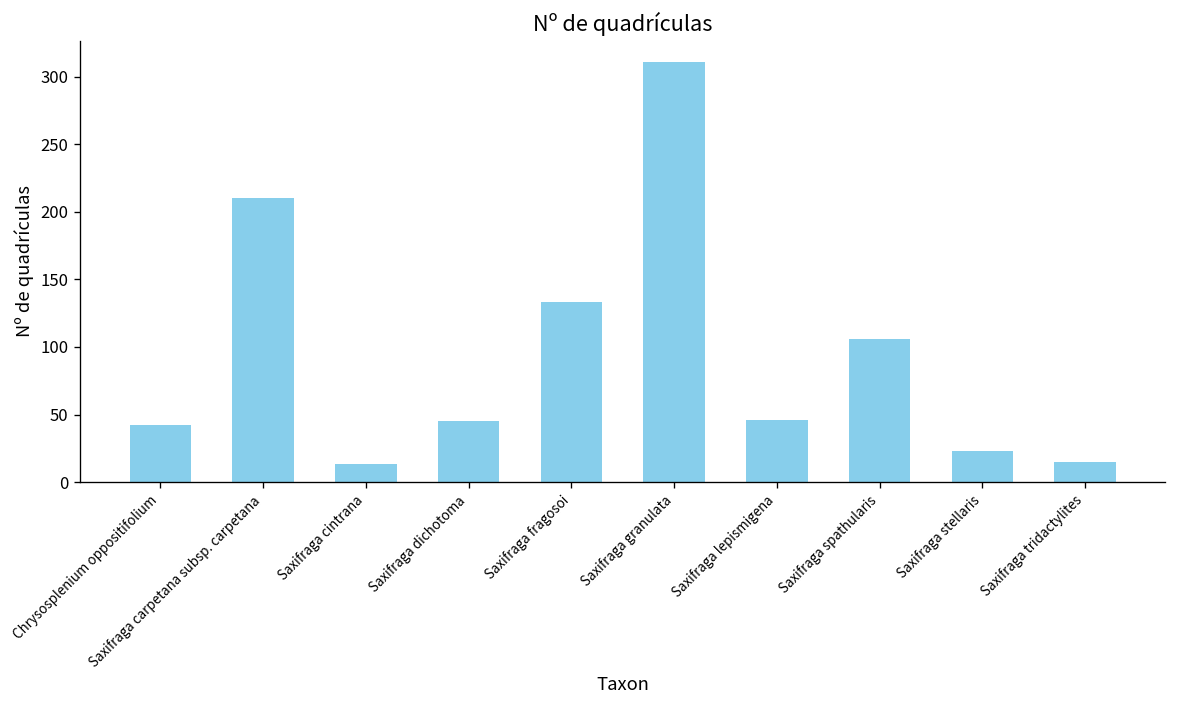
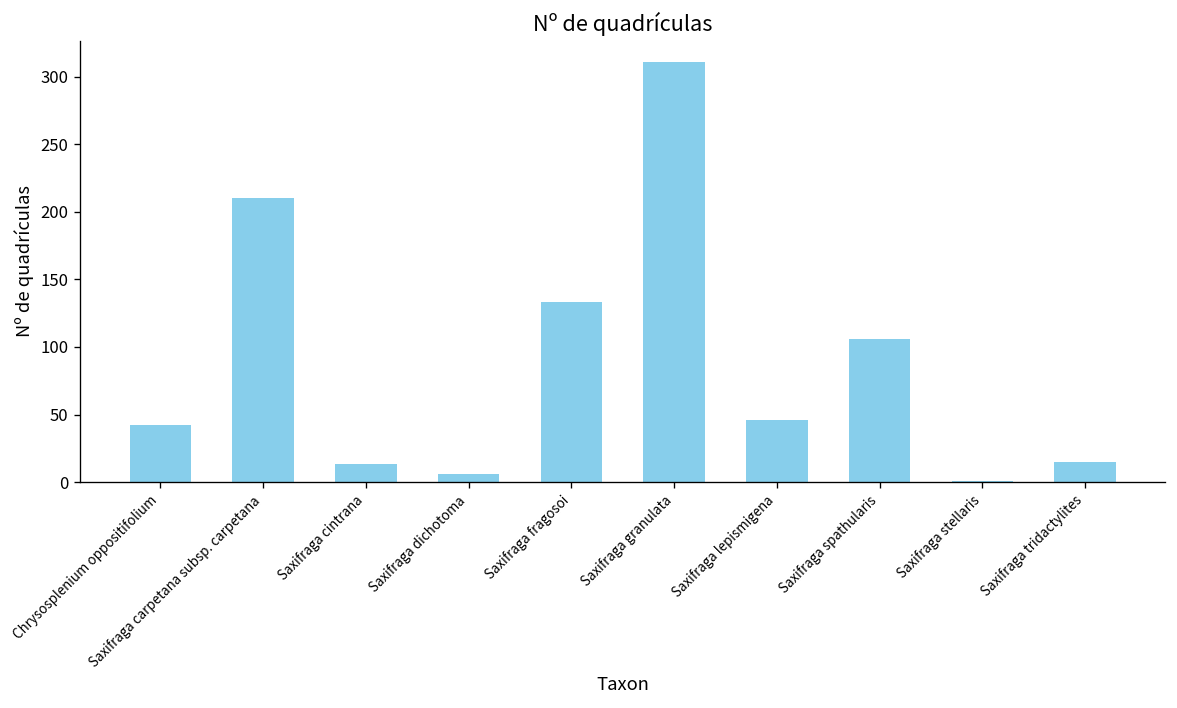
  {
    "Chrysosplenium oppositifolium": 42,
    "Saxifraga carpetana subsp. carpetana": 210,
    "Saxifraga cintrana": 13,
-   "Saxifraga dichotoma": 45,
+   "Saxifraga dichotoma": 6,
    "Saxifraga fragosoi": 133,
    "Saxifraga granulata": 311,
    "Saxifraga lepismigena": 46,
    "Saxifraga spathularis": 106,
-   "Saxifraga stellaris": 23,
+   "Saxifraga stellaris": 1,
    "Saxifraga tridactylites": 15
  }
